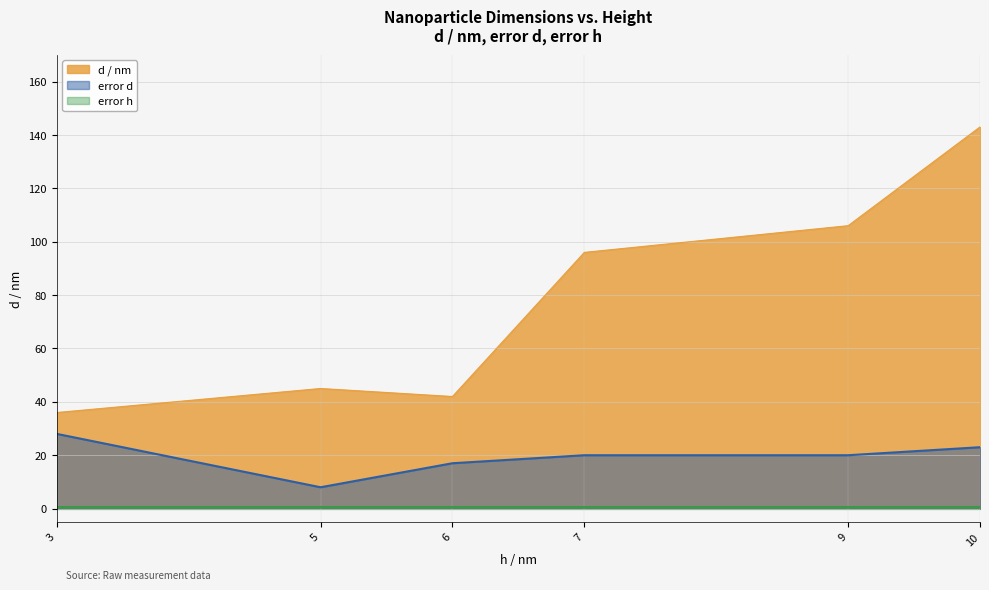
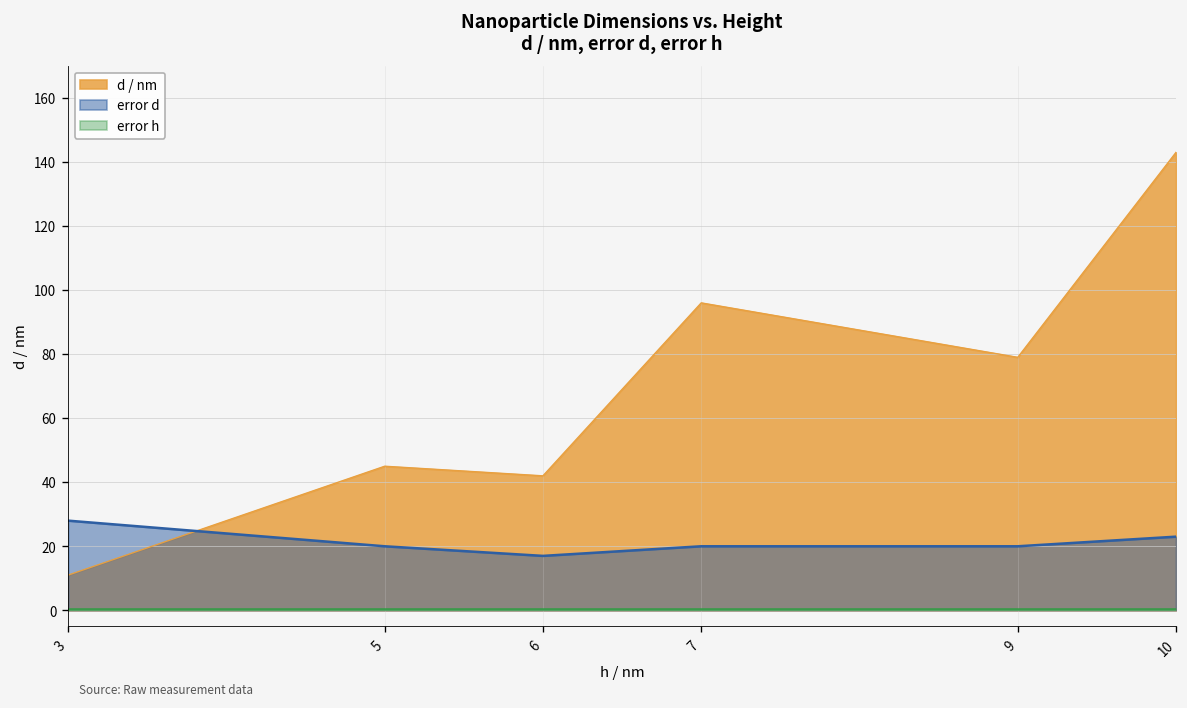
  {
    "d / nm": {
-     "3": 36,
+     "3": 11,
      "5": 45,
      "6": 42,
      "7": 96,
-     "9": 106,
+     "9": 79,
      "10": 143
    },
    "error d": {
      "3": 28,
-     "5": 8,
+     "5": 20,
      "6": 17,
      "7": 20,
      "9": 20,
      "10": 23
    },
    "error h": {
      "3": 1,
      "5": 1,
      "6": 1,
      "7": 1,
      "9": 1,
      "10": 1
    }
  }
